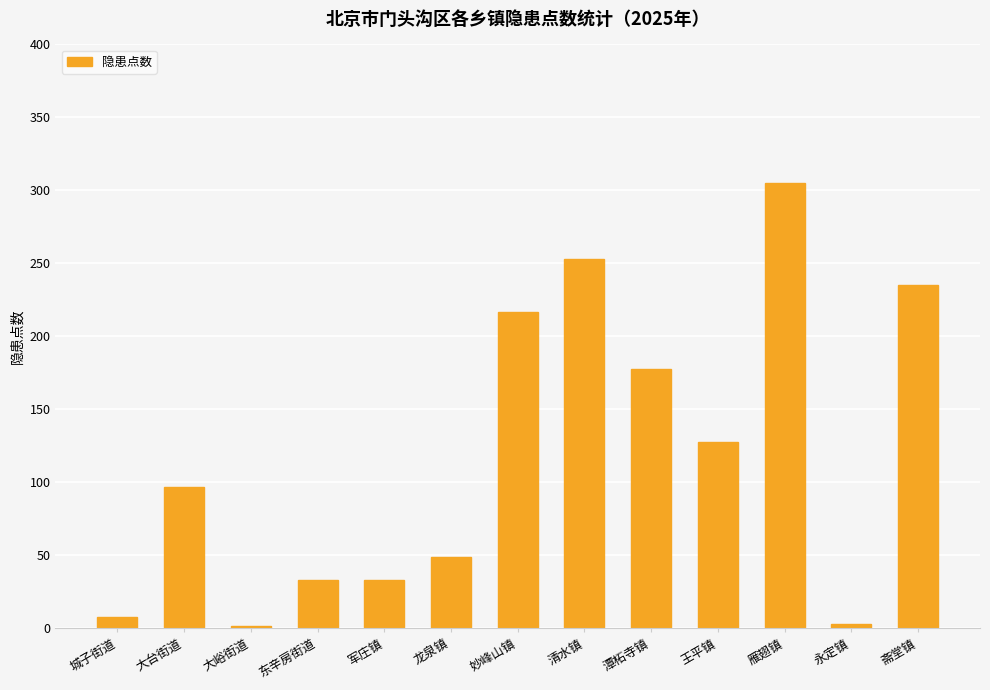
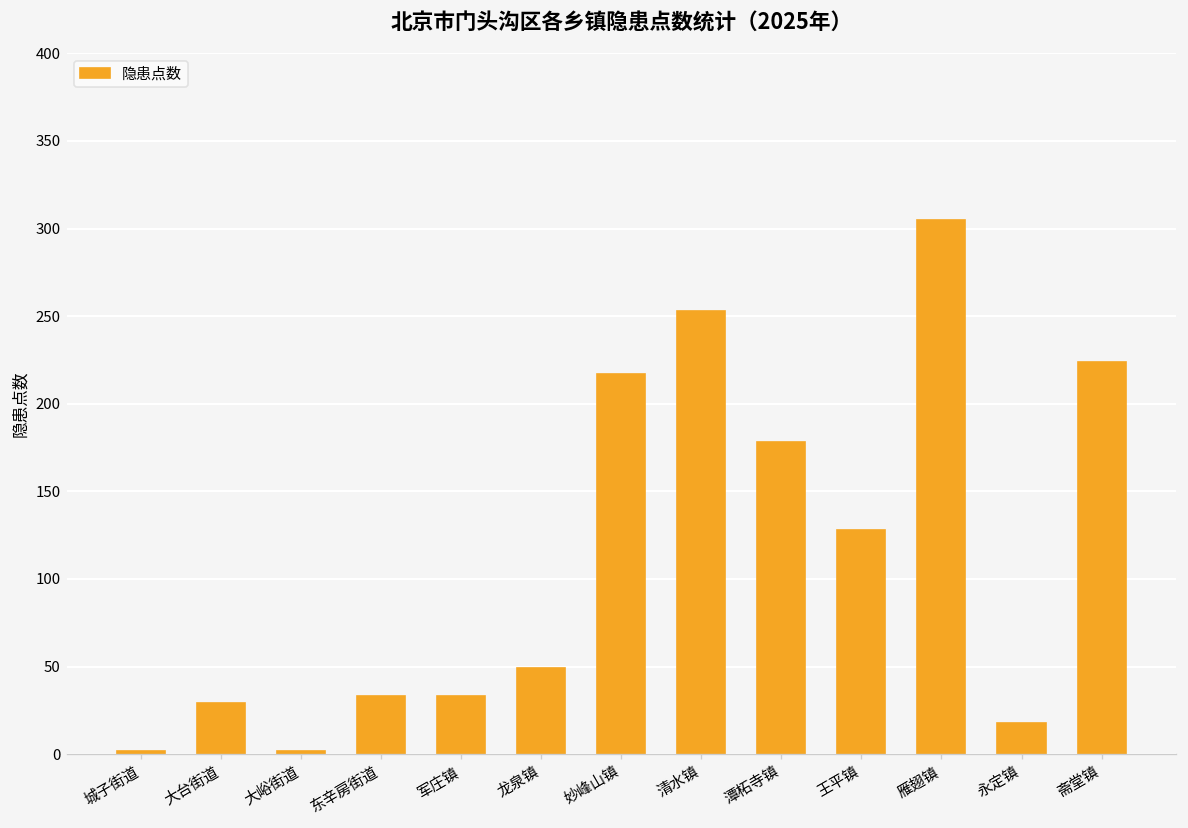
  {
-   "城子街道": 8,
-   "大台街道": 97,
+   "城子街道": 2,
+   "大台街道": 29,
    "大峪街道": 2,
    "东辛房街道": 33,
    "军庄镇": 33,
    "龙泉镇": 49,
    "妙峰山镇": 217,
    "清水镇": 253,
    "潭柘寺镇": 178,
    "王平镇": 128,
    "雁翅镇": 305,
-   "永定镇": 3,
-   "斋堂镇": 235
+   "永定镇": 18,
+   "斋堂镇": 224
  }
